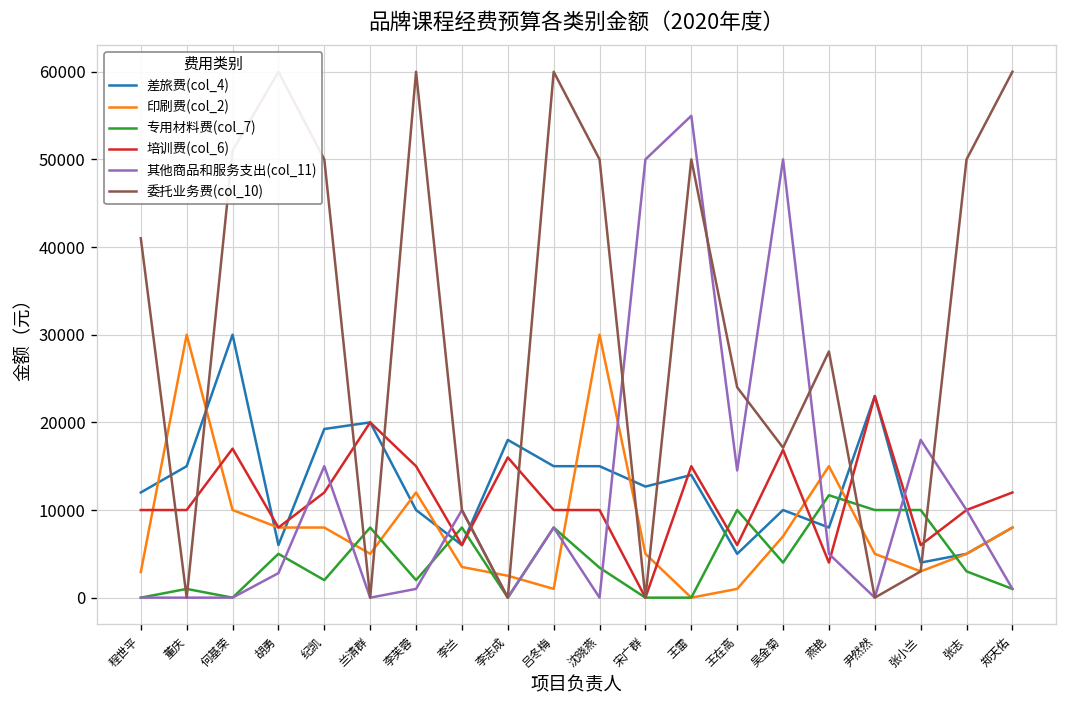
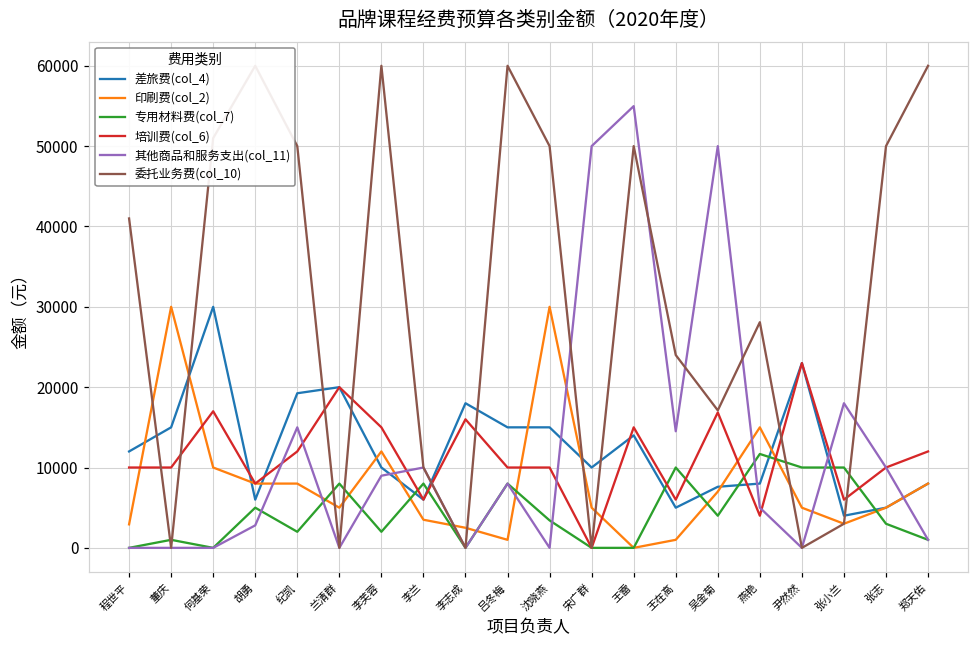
  {
    "差旅费(col_4)": {
      "程世平": 12000,
      "董庆": 15000,
      "何基荣": 30000,
      "胡勇": 6000,
      "纪凯": 19000,
      "李芙蓉": 10000,
      "李志成": 18000,
      "吕冬梅": 15000,
      "沈晓燕": 15000,
-     "宋广群": 13000,
+     "宋广群": 10000,
      "王雷": 14000,
      "王在高": 5000,
-     "吴金菊": 10000,
+     "吴金菊": 8000,
      "燕艳": 8000,
      "张小兰": 4000
    },
    "印刷费(col_2)": {
      "程世平": 3000,
      "董庆": 30000,
      "何基荣": 10000,
      "纪凯": 8000,
      "兰清群": 5000,
      "李芙蓉": 12000,
      "李兰": 4000,
      "李志成": 3000,
      "吕冬梅": 1000,
      "沈晓燕": 30000,
      "宋广群": 5000,
      "王在高": 1000,
      "吴金菊": 7000,
      "燕艳": 15000,
      "尹然然": 5000
    },
    "专用材料费(col_7)": {
      "董庆": 1000,
      "胡勇": 5000,
      "纪凯": 2000,
      "兰清群": 8000,
      "李芙蓉": 2000,
      "李兰": 8000,
      "沈晓燕": 3000,
      "王在高": 10000,
      "吴金菊": 4000,
      "燕艳": 12000,
      "尹然然": 10000,
      "张小兰": 10000,
      "张志": 3000
    },
    "培训费(col_6)": {
      "程世平": 10000,
      "董庆": 10000,
      "何基荣": 17000,
      "纪凯": 12000,
      "李芙蓉": 15000,
      "李志成": 16000,
      "吕冬梅": 10000,
      "沈晓燕": 10000,
      "王雷": 15000,
      "王在高": 6000,
      "燕艳": 4000,
      "张小兰": 6000,
      "郑天佑": 12000
    },
    "其他商品和服务支出(col_11)": {
      "胡勇": 3000,
      "纪凯": 15000,
-     "李芙蓉": 1000,
+     "李芙蓉": 9000,
      "沈晓燕": 0,
      "宋广群": 50000,
      "王雷": 55000,
      "王在高": 15000,
      "吴金菊": 50000,
      "燕艳": 5000,
      "张小兰": 18000
    },
    "委托业务费(col_10)": {
      "程世平": 41000,
      "纪凯": 50000,
      "李芙蓉": 60000,
      "吕冬梅": 60000,
      "沈晓燕": 50000,
      "王雷": 50000,
      "王在高": 24000,
      "燕艳": 28000,
      "张志": 50000,
      "郑天佑": 60000
    }
  }
